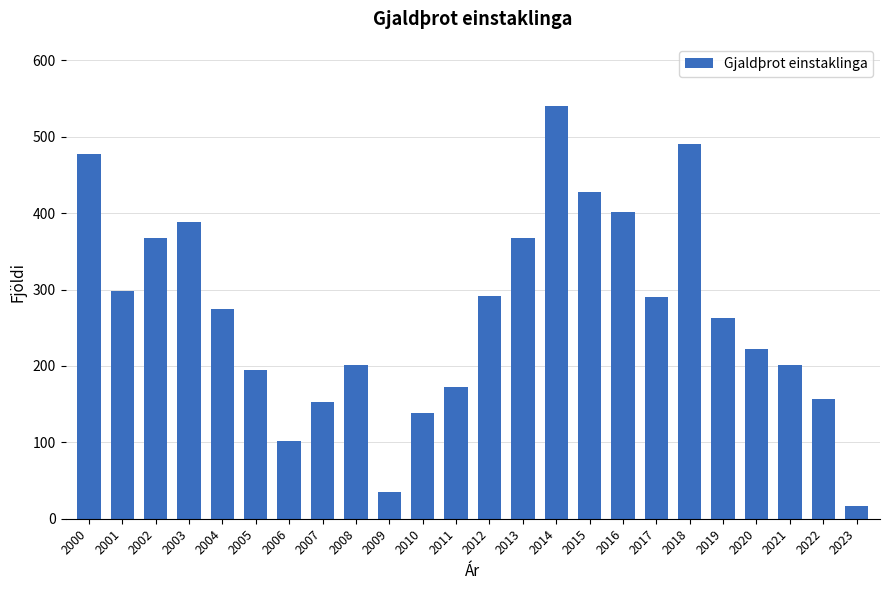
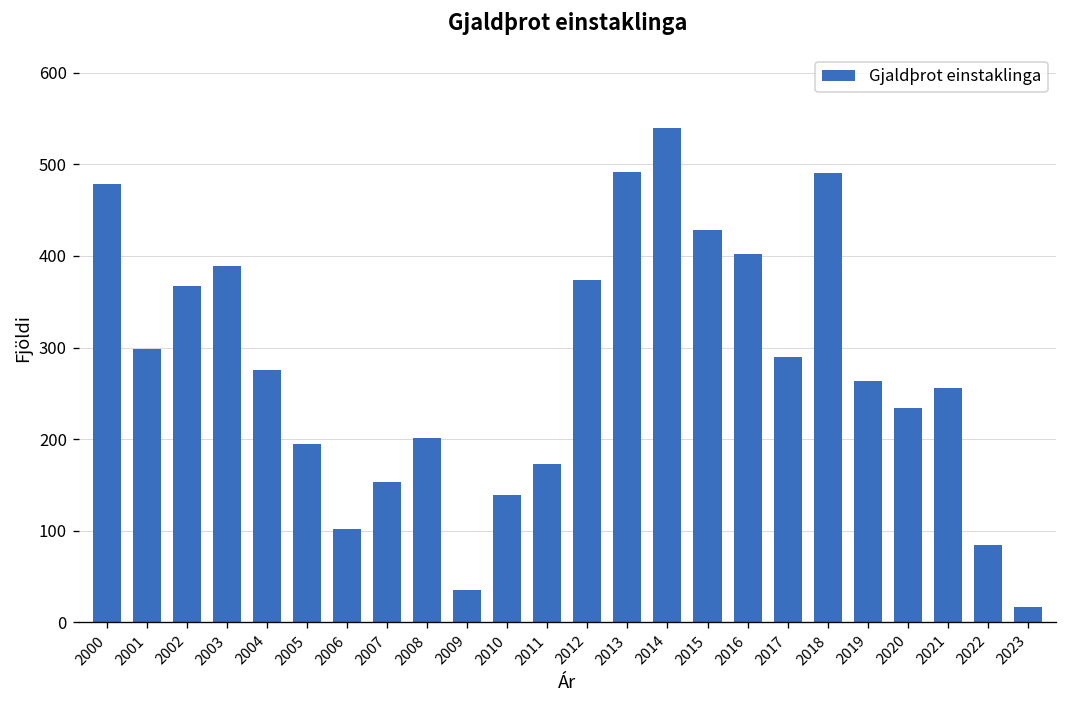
  {
    "2000": 480,
    "2001": 300,
    "2002": 370,
    "2003": 390,
    "2004": 280,
    "2005": 200,
    "2006": 100,
    "2007": 150,
    "2008": 200,
    "2009": 40,
    "2010": 140,
    "2011": 170,
-   "2012": 290,
-   "2013": 370,
+   "2012": 370,
+   "2013": 490,
    "2014": 540,
    "2015": 430,
    "2016": 400,
    "2017": 290,
    "2018": 490,
    "2019": 260,
-   "2020": 220,
-   "2021": 200,
-   "2022": 160,
+   "2020": 230,
+   "2021": 260,
+   "2022": 80,
    "2023": 20
  }
